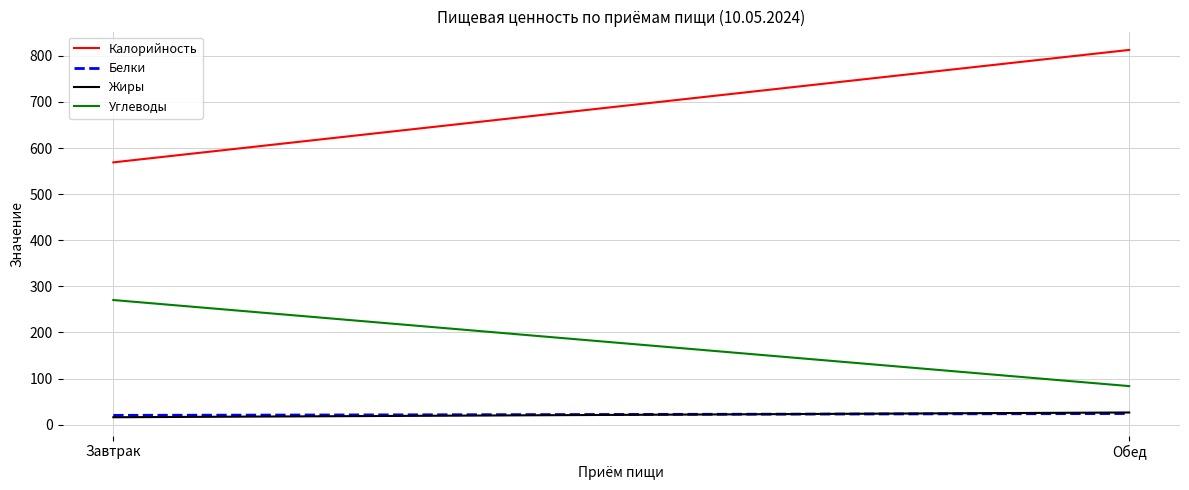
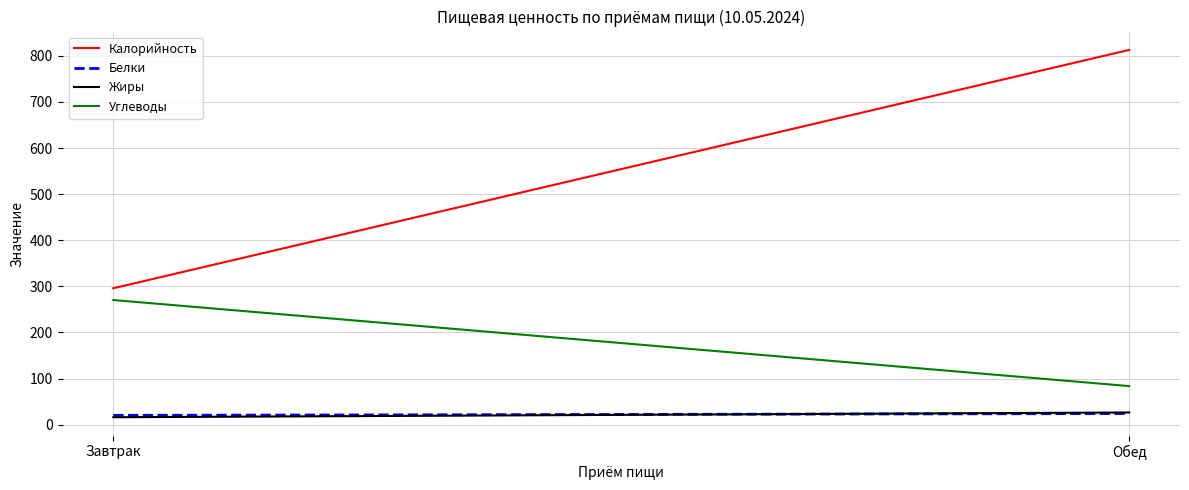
  {
    "Калорийность": {
-     "Завтрак": 570,
+     "Завтрак": 300,
      "Обед": 810
    },
    "Углеводы": {
      "Завтрак": 270,
      "Обед": 80
    }
  }
